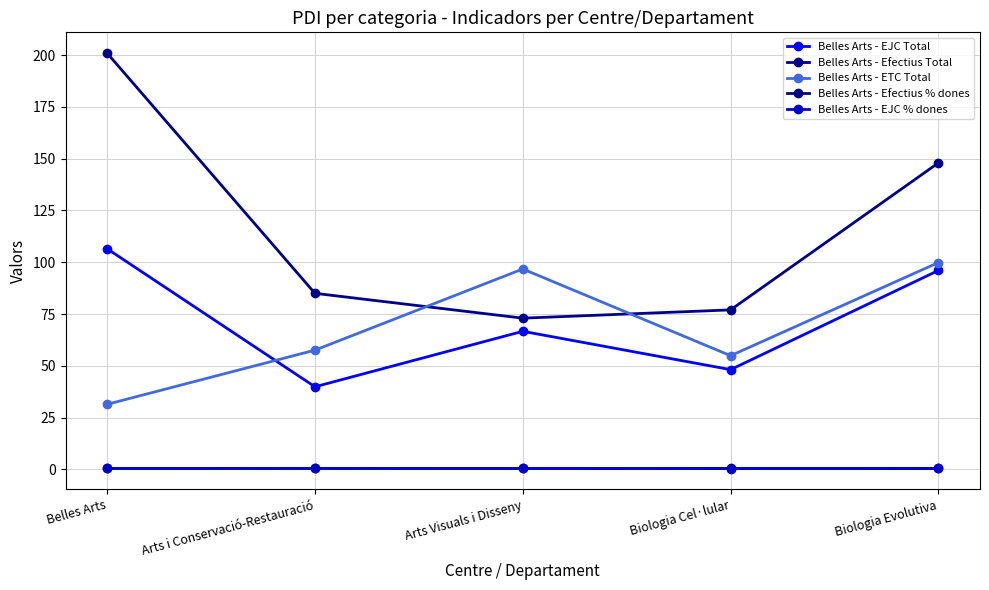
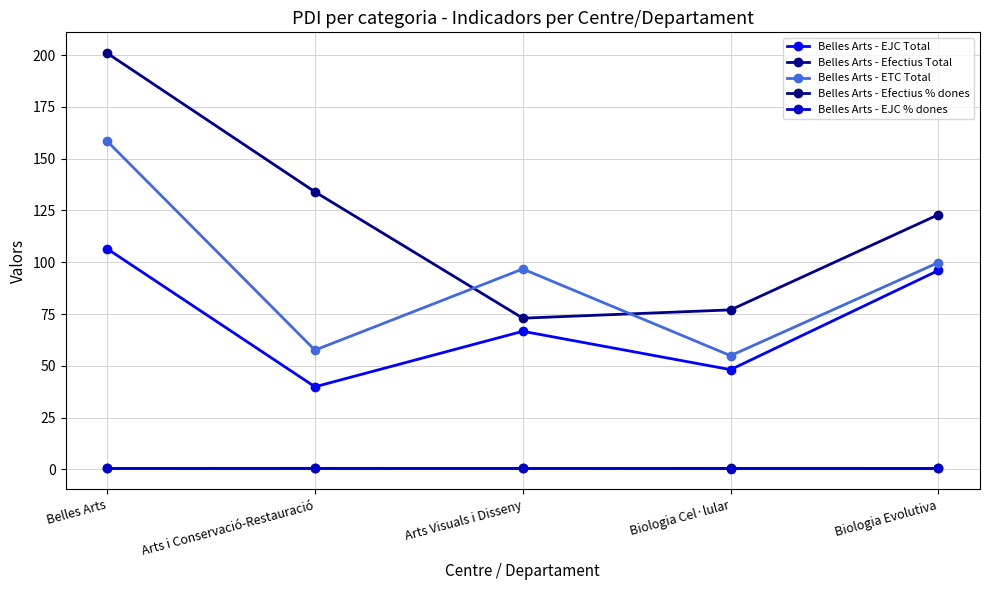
  {
    "Belles Arts - Efectius Total": {
      "Belles Arts": 201,
-     "Arts i Conservació-Restauració": 85,
+     "Arts i Conservació-Restauració": 134,
      "Arts Visuals i Disseny": 73,
      "Biologia Cel·lular": 77,
-     "Biologia Evolutiva": 148
+     "Biologia Evolutiva": 123
    },
    "Belles Arts - ETC Total": {
-     "Belles Arts": 31,
+     "Belles Arts": 159,
      "Arts i Conservació-Restauració": 58,
      "Arts Visuals i Disseny": 97,
      "Biologia Cel·lular": 55,
      "Biologia Evolutiva": 100
    }
  }
